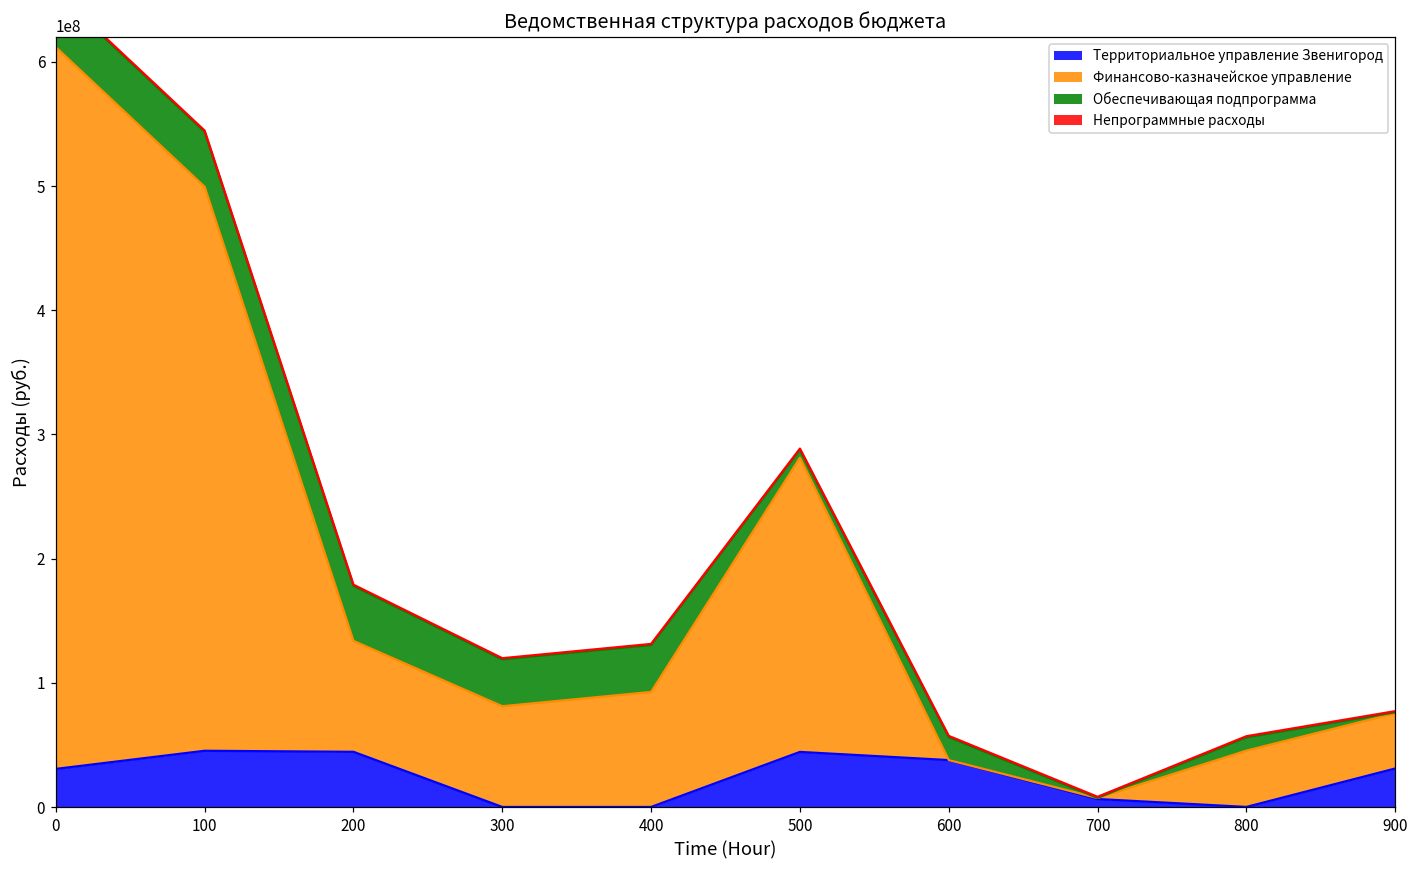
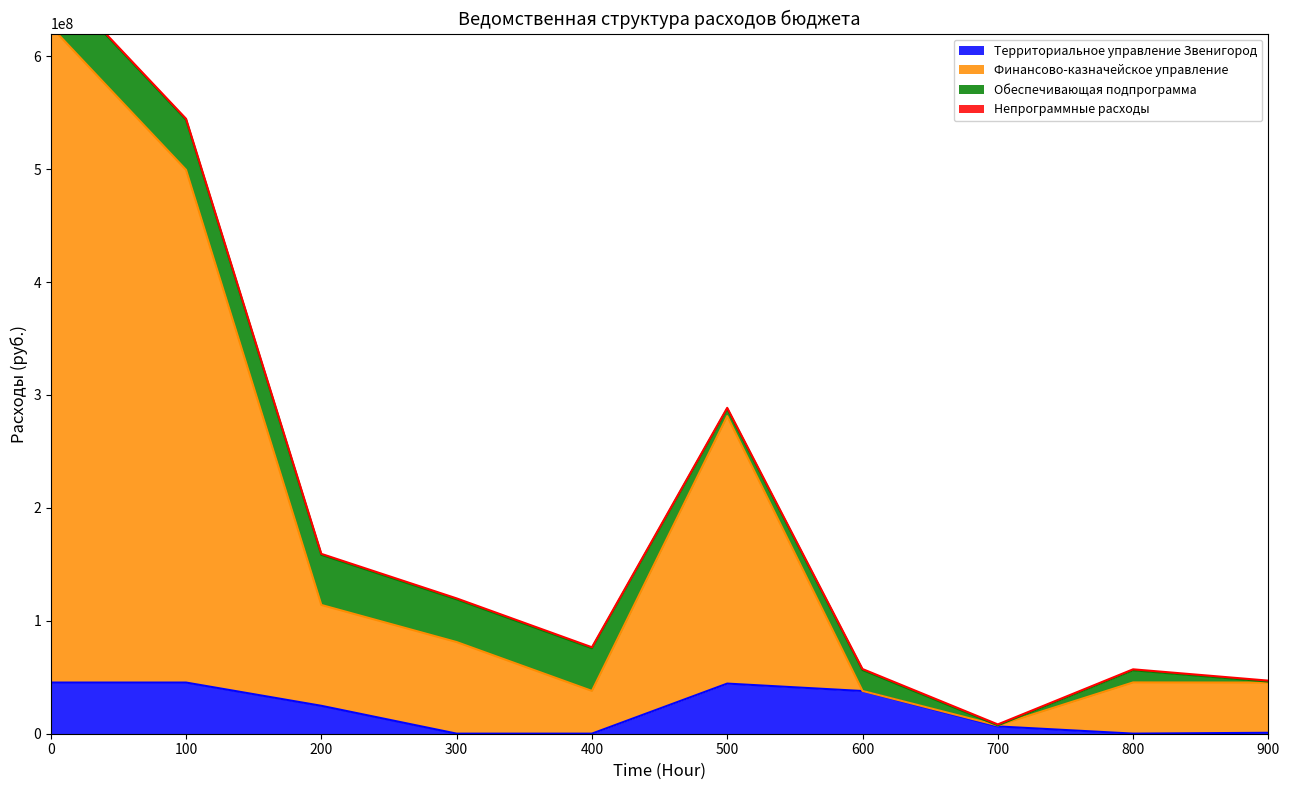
  {
    "Территориальное управление Звенигород": {
-     "0": 31000000,
+     "0": 45000000,
      "100": 45000000,
-     "200": 44000000,
+     "200": 25000000,
      "300": 0,
      "400": 0,
      "500": 44000000,
      "800": 0,
-     "900": 31000000
+     "900": 1000000
    },
    "Финансово-казначейское управление": {
      "100": 454000000,
      "200": 89000000,
      "300": 81000000,
-     "400": 93000000,
+     "400": 38000000,
      "500": 237000000,
      "800": 45000000
    }
  }
